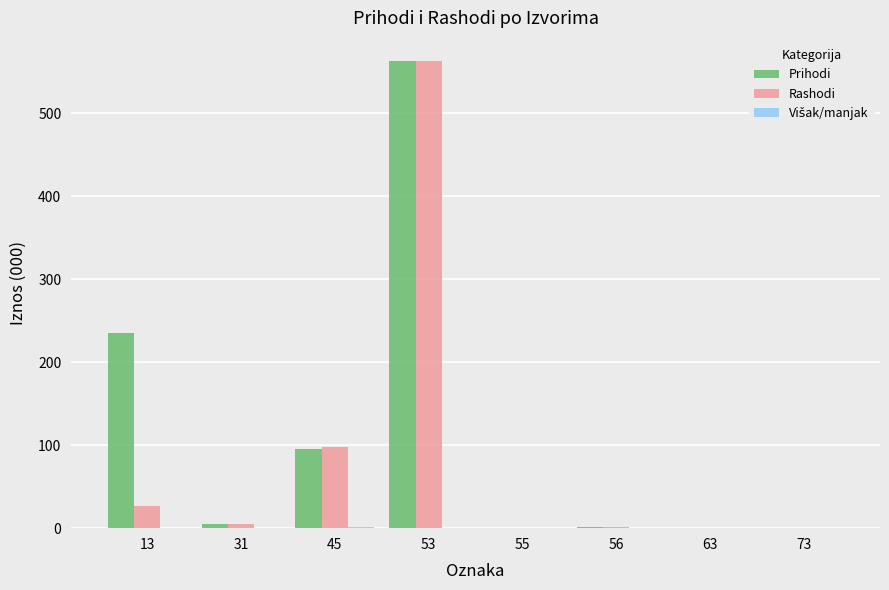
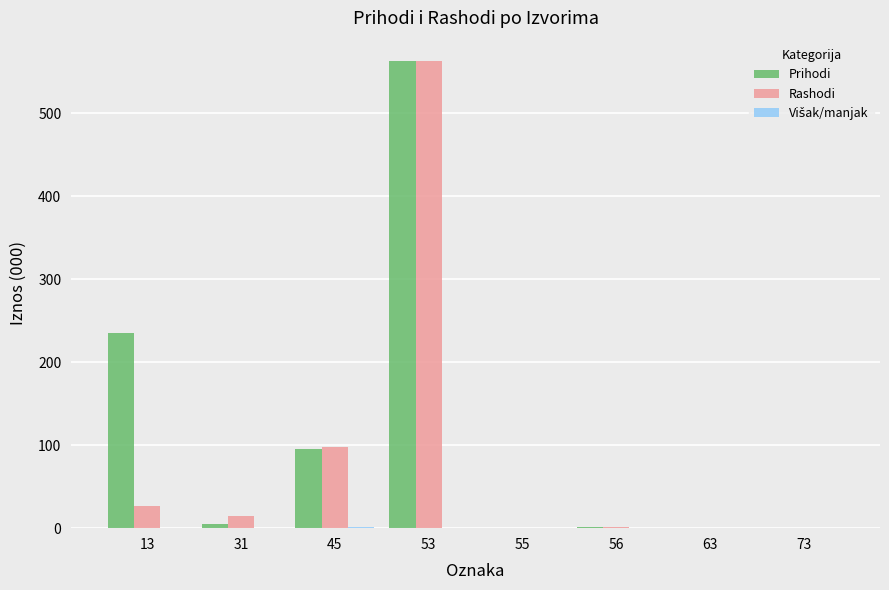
  {
    "Prihodi": {
      "13": 230,
      "31": 0,
      "45": 100,
      "53": 560
    },
    "Rashodi": {
      "13": 30,
-     "31": 0,
+     "31": 10,
      "45": 100,
      "53": 560
    },
    "Višak/manjak": {
      "13": 0,
      "31": 0,
      "53": 0,
      "55": 0,
      "56": 0,
      "63": 0,
      "73": 0
    }
  }
